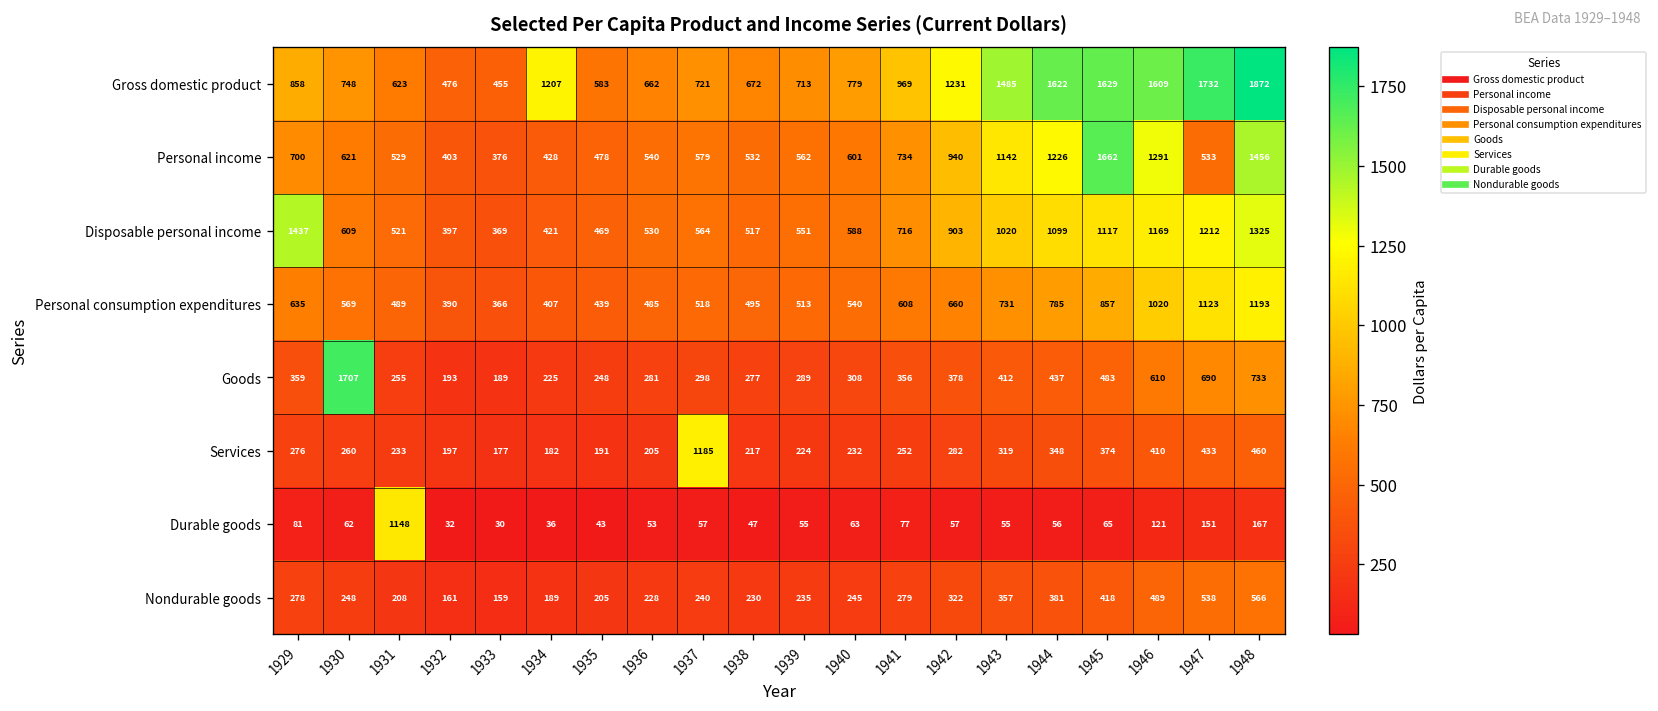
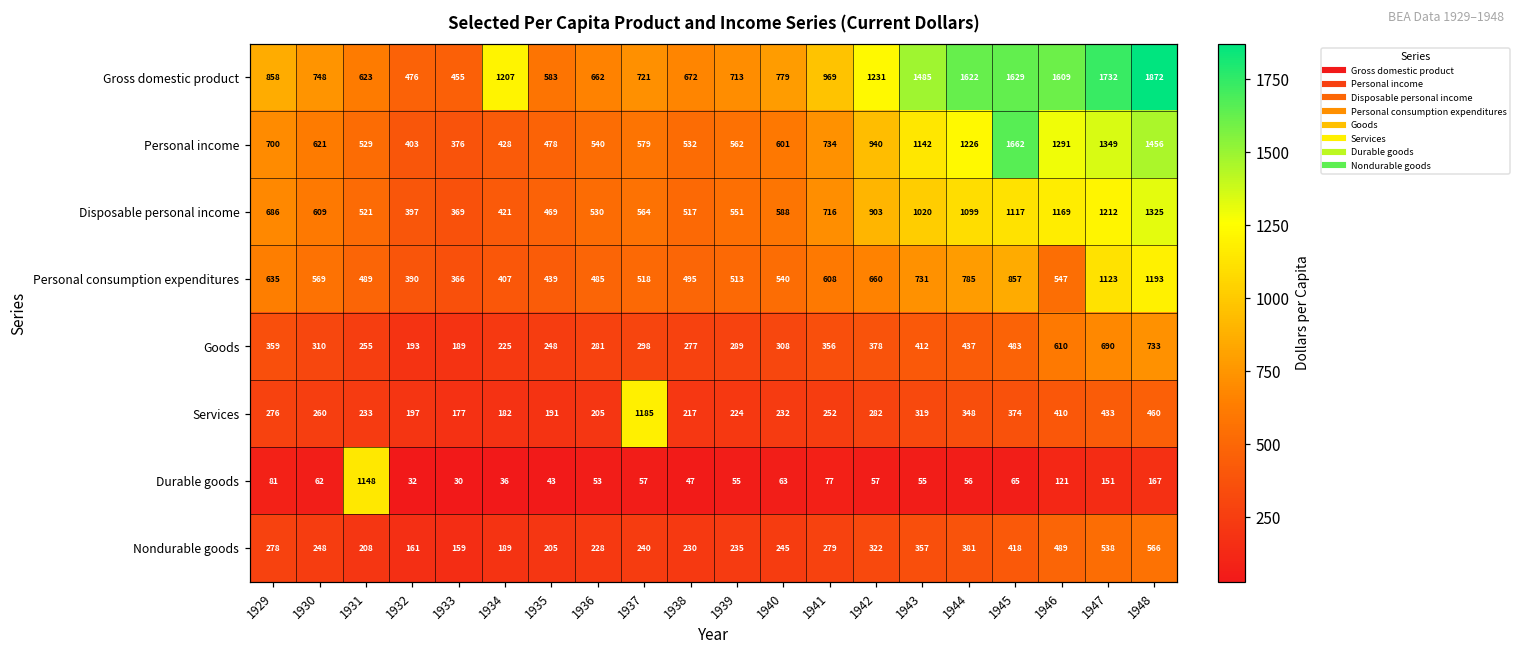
  {
    "Gross domestic product": {
      "1929": 858,
      "1930": 748,
      "1931": 623,
      "1932": 476,
      "1933": 455,
      "1934": 1207,
      "1935": 583,
      "1936": 662,
      "1937": 721,
      "1938": 672,
      "1939": 713,
      "1940": 779,
      "1941": 969,
      "1942": 1231,
      "1943": 1485,
      "1944": 1622,
      "1945": 1629,
      "1946": 1609,
      "1947": 1732,
      "1948": 1872
    },
    "Personal income": {
      "1929": 700,
      "1930": 621,
      "1931": 529,
      "1932": 403,
      "1933": 376,
      "1934": 428,
      "1935": 478,
      "1936": 540,
      "1937": 579,
      "1938": 532,
      "1939": 562,
      "1940": 601,
      "1941": 734,
      "1942": 940,
      "1943": 1142,
      "1944": 1226,
      "1945": 1662,
      "1946": 1291,
-     "1947": 533,
+     "1947": 1349,
      "1948": 1456
    },
    "Disposable personal income": {
-     "1929": 1437,
+     "1929": 686,
      "1930": 609,
      "1931": 521,
      "1932": 397,
      "1933": 369,
      "1934": 421,
      "1935": 469,
      "1936": 530,
      "1937": 564,
      "1938": 517,
      "1939": 551,
      "1940": 588,
      "1941": 716,
      "1942": 903,
      "1943": 1020,
      "1944": 1099,
      "1945": 1117,
      "1946": 1169,
      "1947": 1212,
      "1948": 1325
    },
    "Personal consumption expenditures": {
      "1929": 635,
      "1930": 569,
      "1931": 489,
      "1932": 390,
      "1933": 366,
      "1934": 407,
      "1935": 439,
      "1936": 485,
      "1937": 518,
      "1938": 495,
      "1939": 513,
      "1940": 540,
      "1941": 608,
      "1942": 660,
      "1943": 731,
      "1944": 785,
      "1945": 857,
-     "1946": 1020,
+     "1946": 547,
      "1947": 1123,
      "1948": 1193
    },
    "Goods": {
      "1929": 359,
-     "1930": 1707,
+     "1930": 310,
      "1931": 255,
      "1932": 193,
      "1933": 189,
      "1934": 225,
      "1935": 248,
      "1936": 281,
      "1937": 298,
      "1938": 277,
      "1939": 289,
      "1940": 308,
      "1941": 356,
      "1942": 378,
      "1943": 412,
      "1944": 437,
      "1945": 483,
      "1946": 610,
      "1947": 690,
      "1948": 733
    },
    "Services": {
      "1929": 276,
      "1930": 260,
      "1931": 233,
      "1932": 197,
      "1933": 177,
      "1934": 182,
      "1935": 191,
      "1936": 205,
      "1937": 1185,
      "1938": 217,
      "1939": 224,
      "1940": 232,
      "1941": 252,
      "1942": 282,
      "1943": 319,
      "1944": 348,
      "1945": 374,
      "1946": 410,
      "1947": 433,
      "1948": 460
    },
    "Durable goods": {
      "1929": 81,
      "1930": 62,
      "1931": 1148,
      "1932": 32,
      "1933": 30,
      "1934": 36,
      "1935": 43,
      "1936": 53,
      "1937": 57,
      "1938": 47,
      "1939": 55,
      "1940": 63,
      "1941": 77,
      "1942": 57,
      "1943": 55,
      "1944": 56,
      "1945": 65,
      "1946": 121,
      "1947": 151,
      "1948": 167
    },
    "Nondurable goods": {
      "1929": 278,
      "1930": 248,
      "1931": 208,
      "1932": 161,
      "1933": 159,
      "1934": 189,
      "1935": 205,
      "1936": 228,
      "1937": 240,
      "1938": 230,
      "1939": 235,
      "1940": 245,
      "1941": 279,
      "1942": 322,
      "1943": 357,
      "1944": 381,
      "1945": 418,
      "1946": 489,
      "1947": 538,
      "1948": 566
    }
  }
